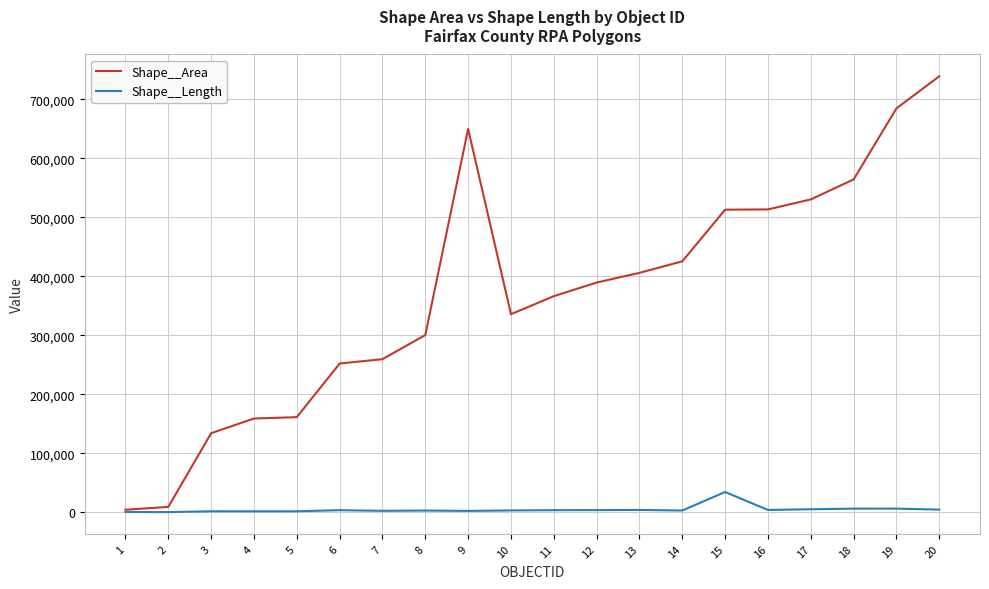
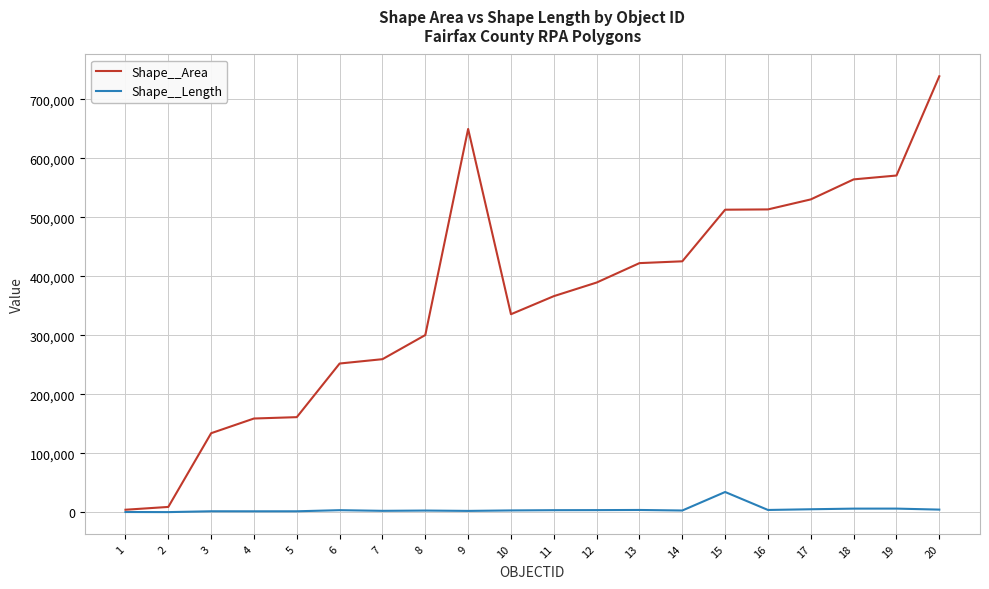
  {
    "Shape__Area": {
      "2": "10,000",
      "3": "130,000",
      "4": "160,000",
      "5": "160,000",
      "6": "250,000",
      "7": "260,000",
      "8": "300,000",
      "9": "650,000",
      "10": "340,000",
      "11": "370,000",
      "12": "390,000",
-     "13": "410,000",
+     "13": "420,000",
      "14": "430,000",
      "15": "510,000",
      "16": "510,000",
      "17": "530,000",
      "18": "560,000",
-     "19": "680,000",
+     "19": "570,000",
      "20": "740,000"
    },
    "Shape__Length": {
      "2": "0",
      "3": "0",
      "4": "0",
      "5": "0",
      "6": "0",
      "7": "0",
      "8": "0",
      "9": "0",
      "10": "0",
      "11": "0",
      "12": "0",
      "13": "0",
      "14": "0",
      "15": "30,000",
      "16": "0",
      "17": "10,000",
      "18": "10,000",
      "19": "10,000",
      "20": "0"
    }
  }
